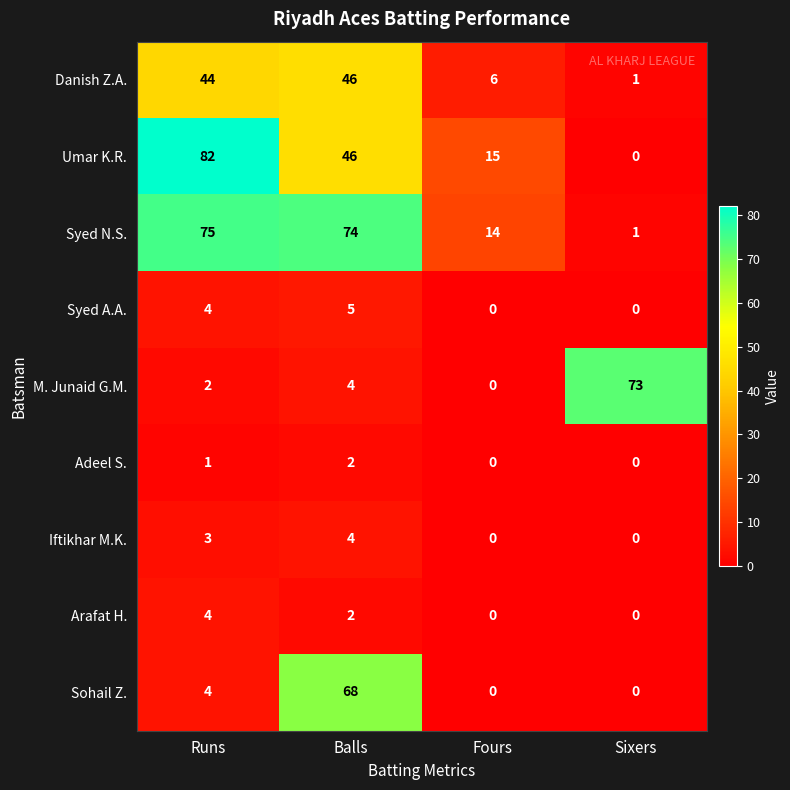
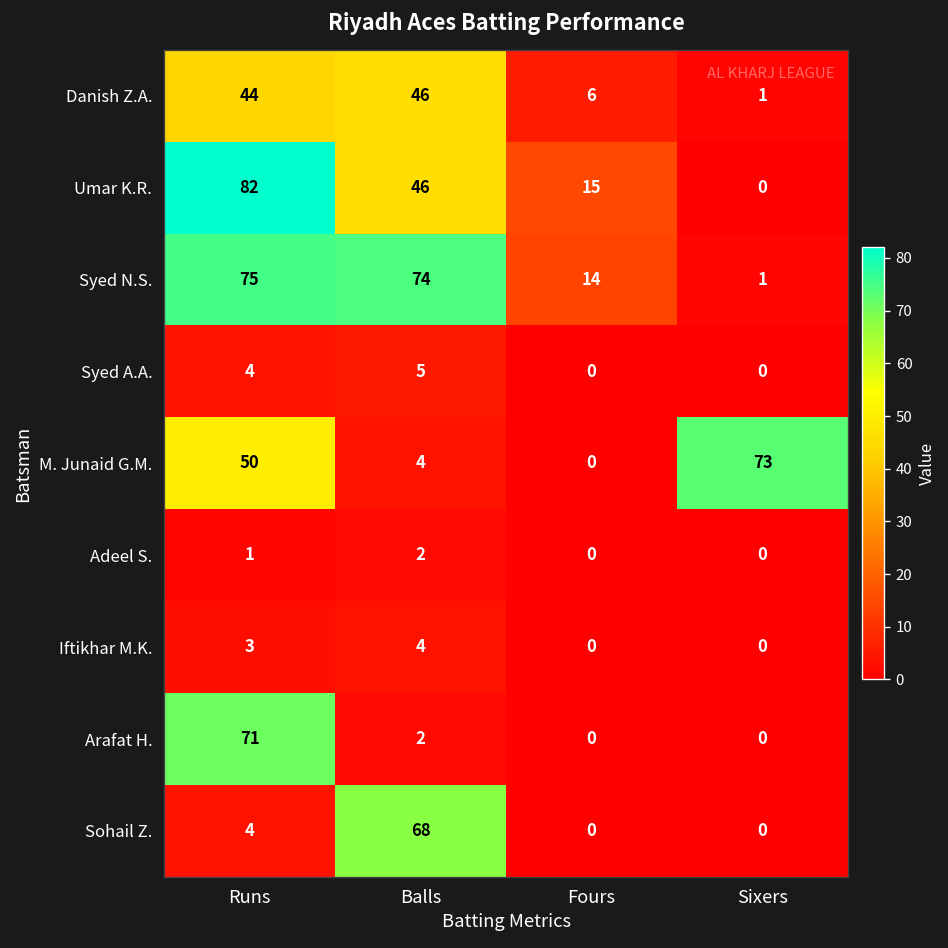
  {
    "Danish Z.A.": {
      "Runs": 44,
      "Balls": 46,
      "Fours": 6
    },
    "Umar K.R.": {
      "Runs": 82,
      "Balls": 46,
      "Fours": 15,
      "Sixers": 0
    },
    "Syed N.S.": {
      "Runs": 75,
      "Balls": 74,
      "Fours": 14,
      "Sixers": 1
    },
    "Syed A.A.": {
      "Runs": 4,
      "Balls": 5,
      "Fours": 0,
      "Sixers": 0
    },
    "M. Junaid G.M.": {
-     "Runs": 2,
+     "Runs": 50,
      "Balls": 4,
      "Fours": 0,
      "Sixers": 73
    },
    "Adeel S.": {
      "Runs": 1,
      "Balls": 2,
      "Fours": 0,
      "Sixers": 0
    },
    "Iftikhar M.K.": {
      "Runs": 3,
      "Balls": 4,
      "Fours": 0,
      "Sixers": 0
    },
    "Arafat H.": {
-     "Runs": 4,
+     "Runs": 71,
      "Balls": 2,
      "Fours": 0,
      "Sixers": 0
    },
    "Sohail Z.": {
      "Runs": 4,
      "Balls": 68,
      "Fours": 0,
      "Sixers": 0
    }
  }
